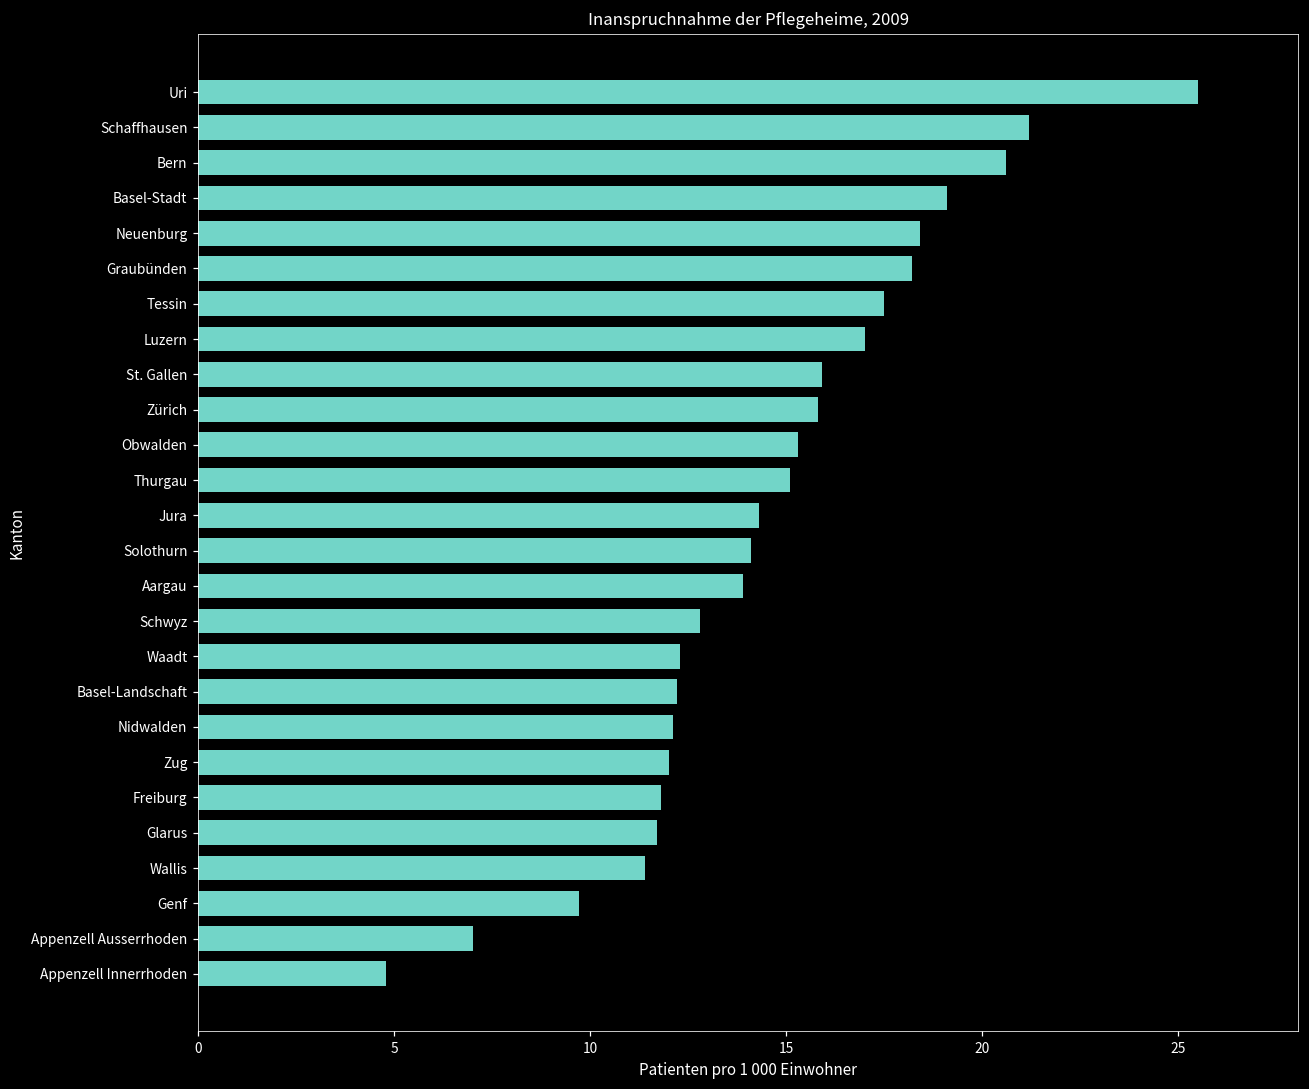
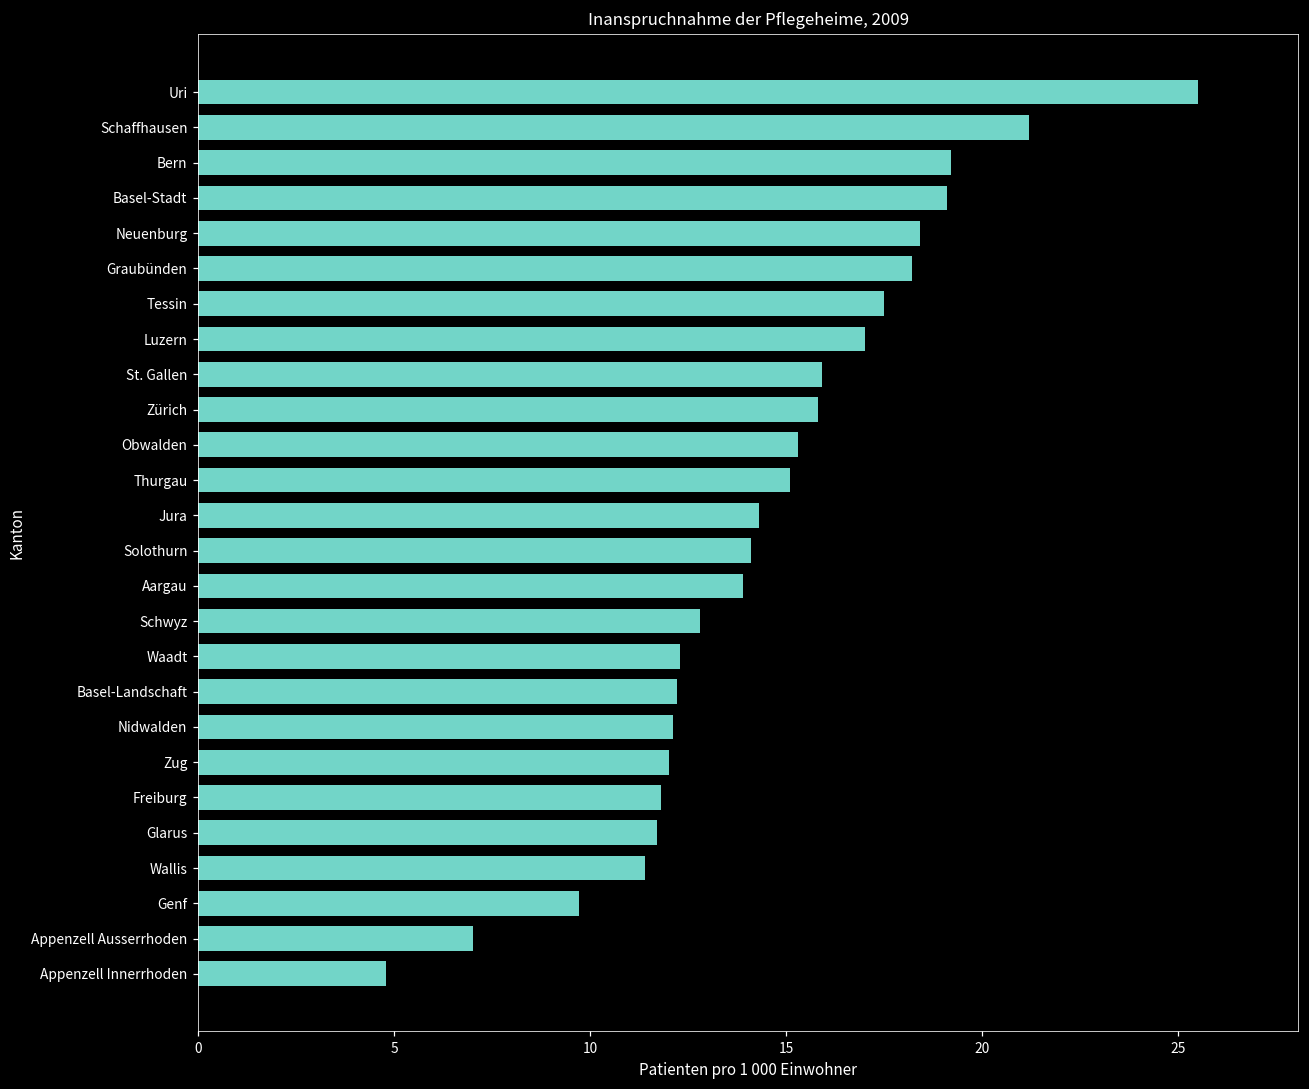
  {
    "Uri": 25.5,
    "Schaffhausen": 21.2,
-   "Bern": 20.6,
+   "Bern": 19.2,
    "Basel-Stadt": 19.1,
    "Neuenburg": 18.4,
    "Graubünden": 18.2,
    "Tessin": 17.5,
    "Luzern": 17.0,
    "St. Gallen": 15.9,
    "Zürich": 15.8,
    "Obwalden": 15.3,
    "Thurgau": 15.1,
    "Jura": 14.3,
    "Solothurn": 14.1,
    "Aargau": 13.9,
    "Schwyz": 12.8,
    "Waadt": 12.3,
    "Basel-Landschaft": 12.2,
    "Nidwalden": 12.1,
    "Zug": 12.0,
    "Freiburg": 11.8,
    "Glarus": 11.7,
    "Wallis": 11.4,
    "Genf": 9.7,
    "Appenzell Ausserrhoden": 7.0,
    "Appenzell Innerrhoden": 4.8
  }
